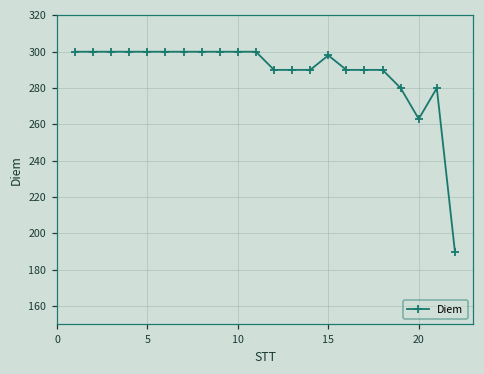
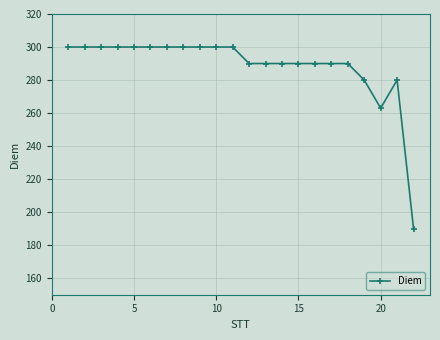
  {
    "5": 300,
    "10": 300,
-   "15": 298,
+   "15": 290,
    "20": 263
  }
